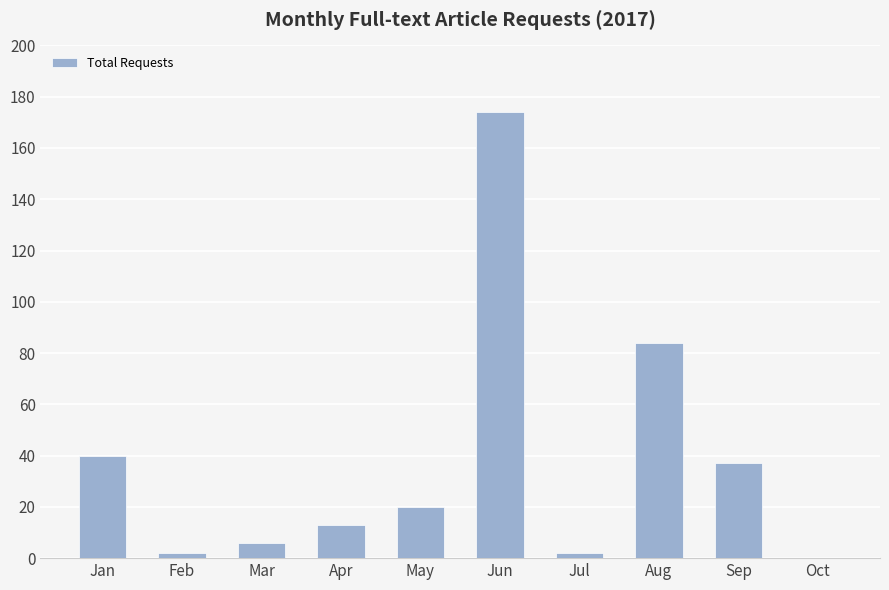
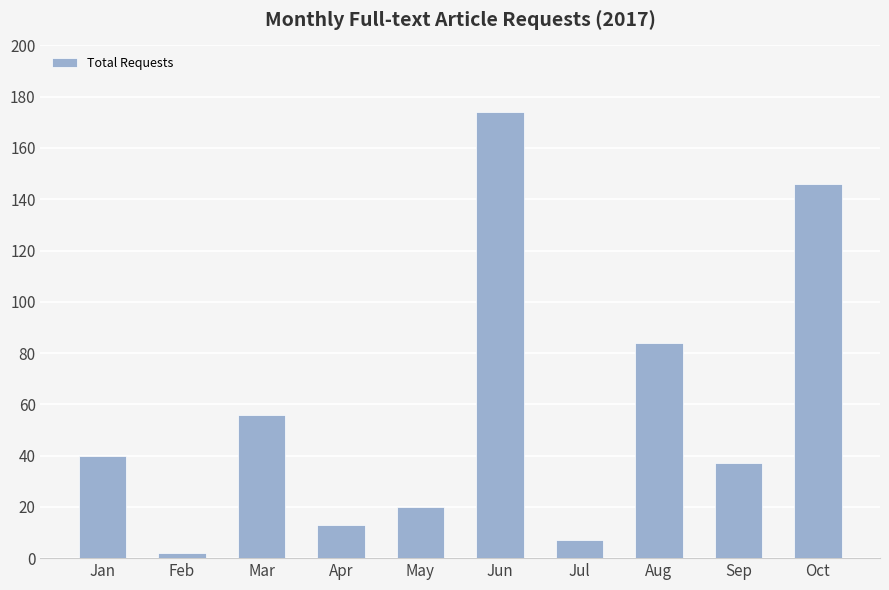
  {
    "Jan": 40,
    "Feb": 2,
-   "Mar": 6,
+   "Mar": 56,
    "Apr": 13,
    "May": 20,
    "Jun": 174,
-   "Jul": 2,
+   "Jul": 7,
    "Aug": 84,
    "Sep": 37,
-   "Oct": 0
+   "Oct": 146
  }
